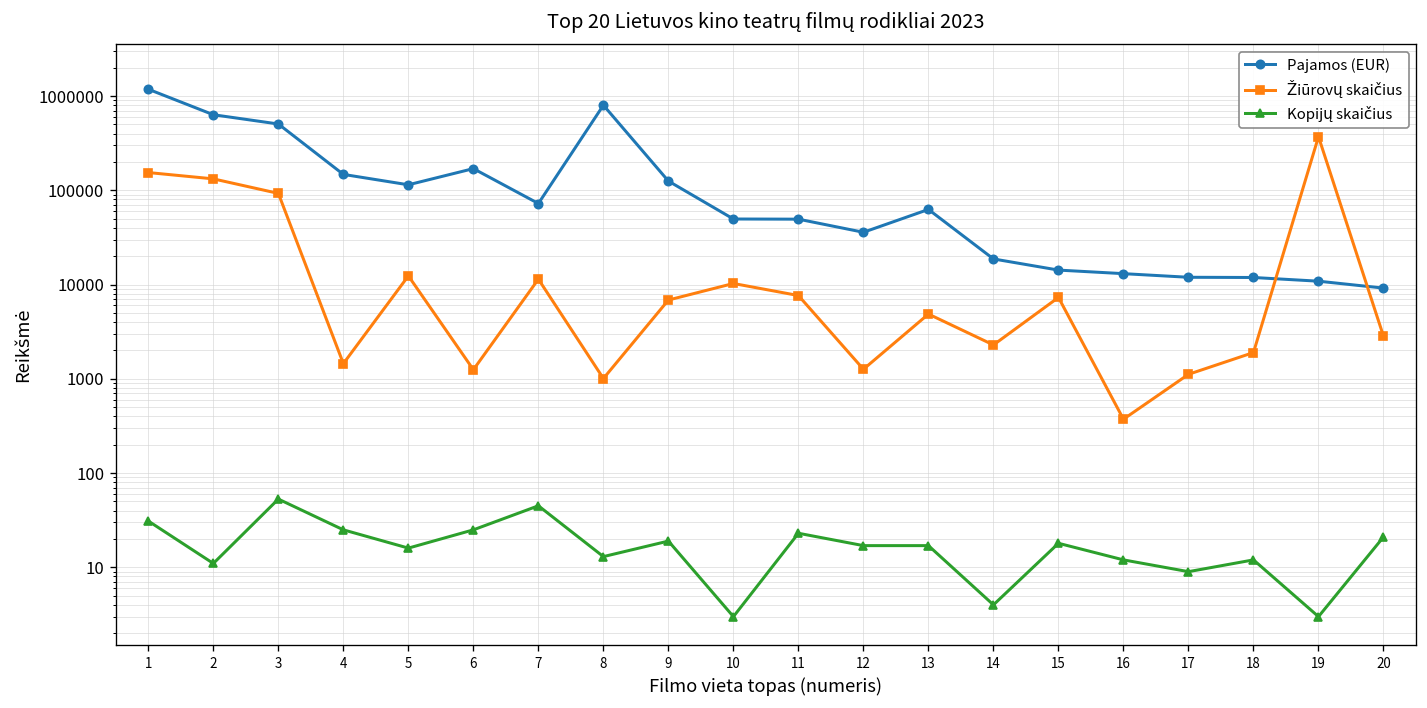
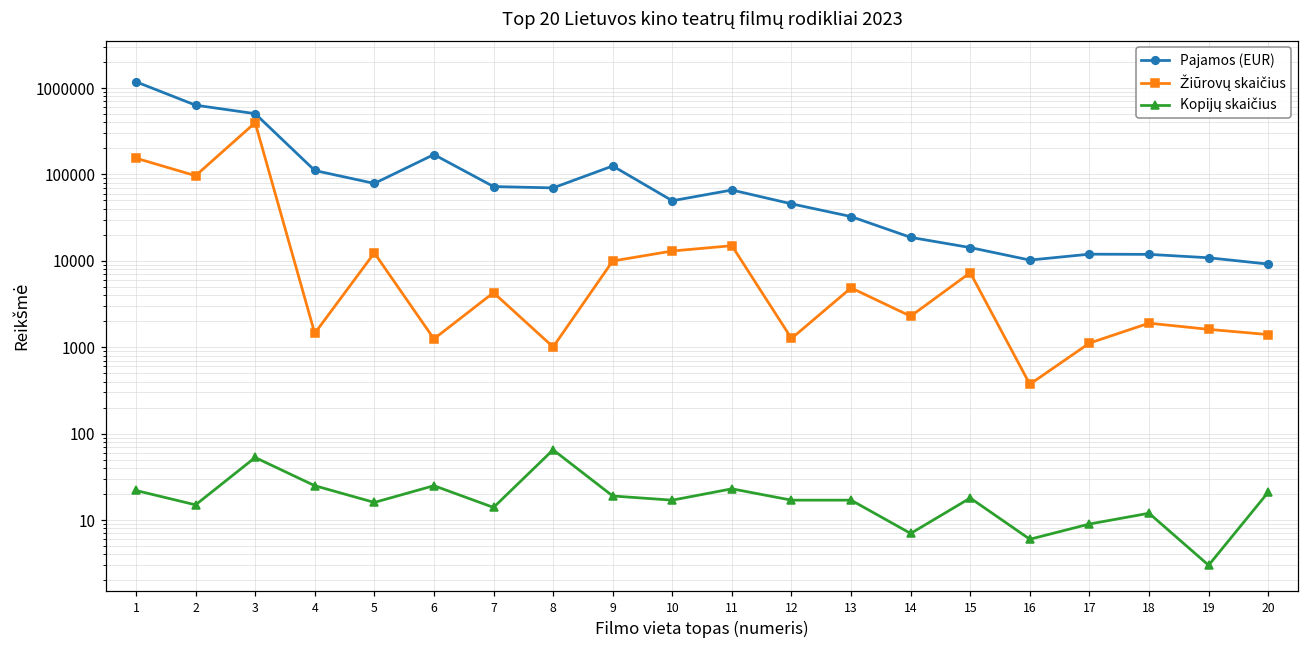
  {
    "Pajamos (EUR)": {
      "1": 1200000,
      "2": 600000,
      "3": 500000,
-     "4": 150000,
-     "5": 110000,
+     "4": 110000,
+     "5": 80000,
      "6": 170000,
      "7": 70000,
-     "8": 800000,
+     "8": 70000,
      "9": 130000,
      "10": 50000,
-     "11": 50000,
-     "12": 40000,
-     "13": 60000,
+     "11": 70000,
+     "12": 50000,
+     "13": 33000,
      "14": 19000,
      "15": 14000,
-     "16": 13000,
+     "16": 10000,
      "17": 12000,
      "18": 12000,
      "19": 11000,
      "20": 9000
    },
    "Žiūrovų skaičius": {
      "1": 150000,
-     "2": 130000,
-     "3": 90000,
+     "2": 100000,
+     "3": 400000,
      "4": 1500,
      "5": 12000,
      "6": 1300,
-     "7": 11000,
+     "7": 4000,
      "8": 1000,
-     "9": 7000,
-     "10": 10000,
-     "11": 8000,
+     "9": 10000,
+     "10": 13000,
+     "11": 15000,
      "12": 1300,
      "13": 5000,
      "14": 2300,
      "15": 7000,
      "16": 400,
      "17": 1100,
      "18": 1900,
-     "19": 400000,
-     "20": 2800
+     "19": 1600,
+     "20": 1400
    },
    "Kopijų skaičius": {
-     "1": 31,
-     "2": 11,
+     "1": 22,
+     "2": 15,
      "3": 50,
      "4": 25,
      "5": 16,
      "6": 25,
-     "7": 50,
-     "8": 13,
+     "7": 14,
+     "8": 70,
      "9": 19,
-     "10": 3,
+     "10": 17,
      "11": 23,
      "12": 17,
      "13": 17,
-     "14": 4,
+     "14": 7,
      "15": 18,
-     "16": 12,
+     "16": 6,
      "17": 9,
      "18": 12,
      "19": 3,
      "20": 21
    }
  }
